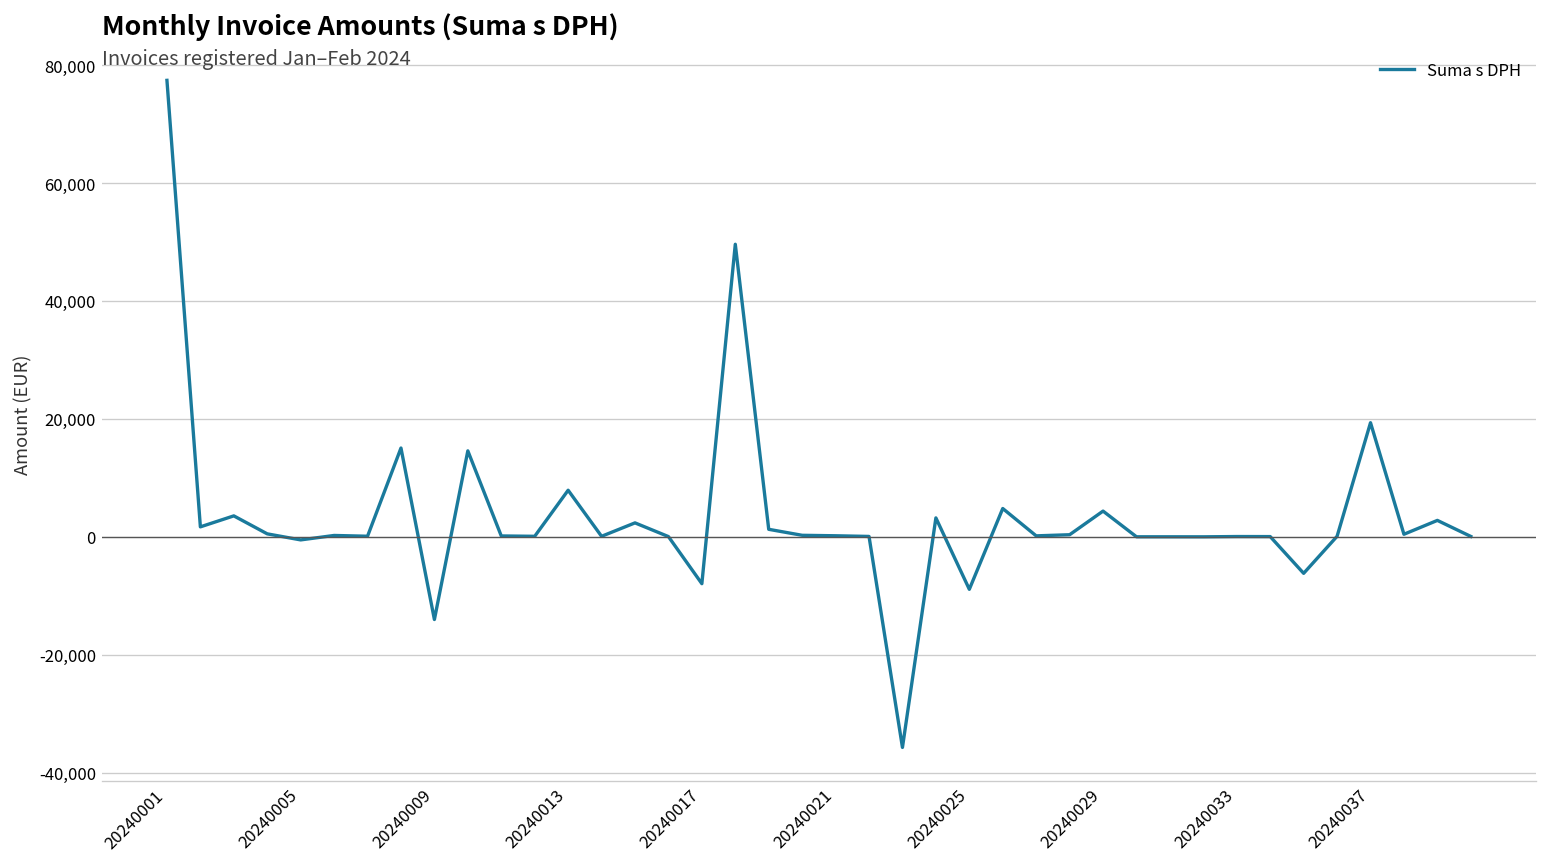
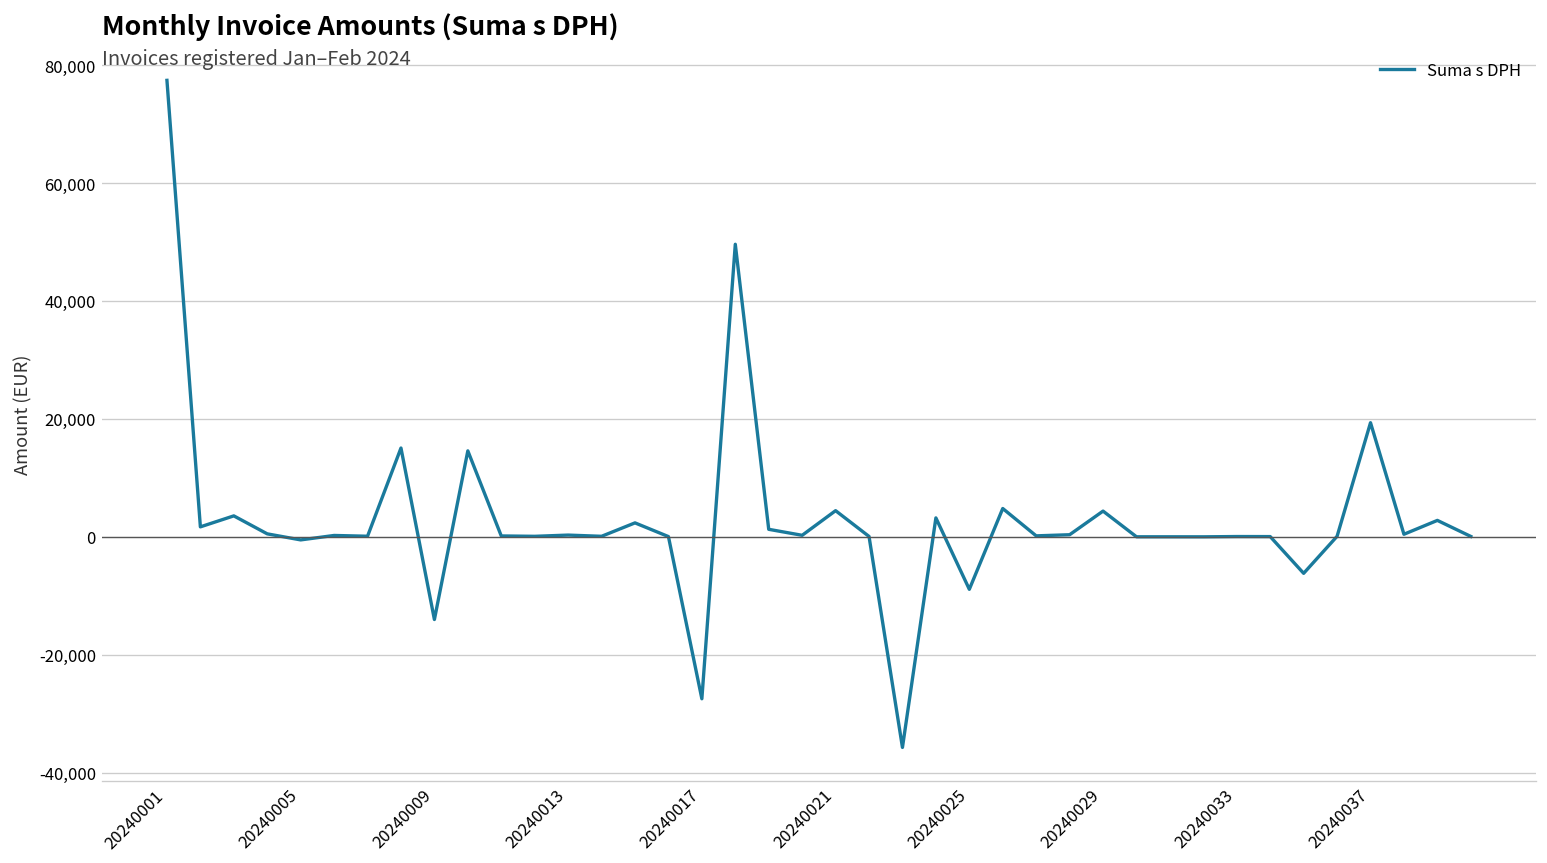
  {
    "20240001": "77,000",
    "20240005": "-1,000",
    "20240009": "-14,000",
-   "20240013": "8,000",
-   "20240017": "-8,000",
-   "20240021": "0",
+   "20240013": "0",
+   "20240017": "-27,000",
+   "20240021": "4,000",
    "20240025": "-9,000",
    "20240029": "4,000",
    "20240033": "0",
    "20240037": "19,000"
  }
